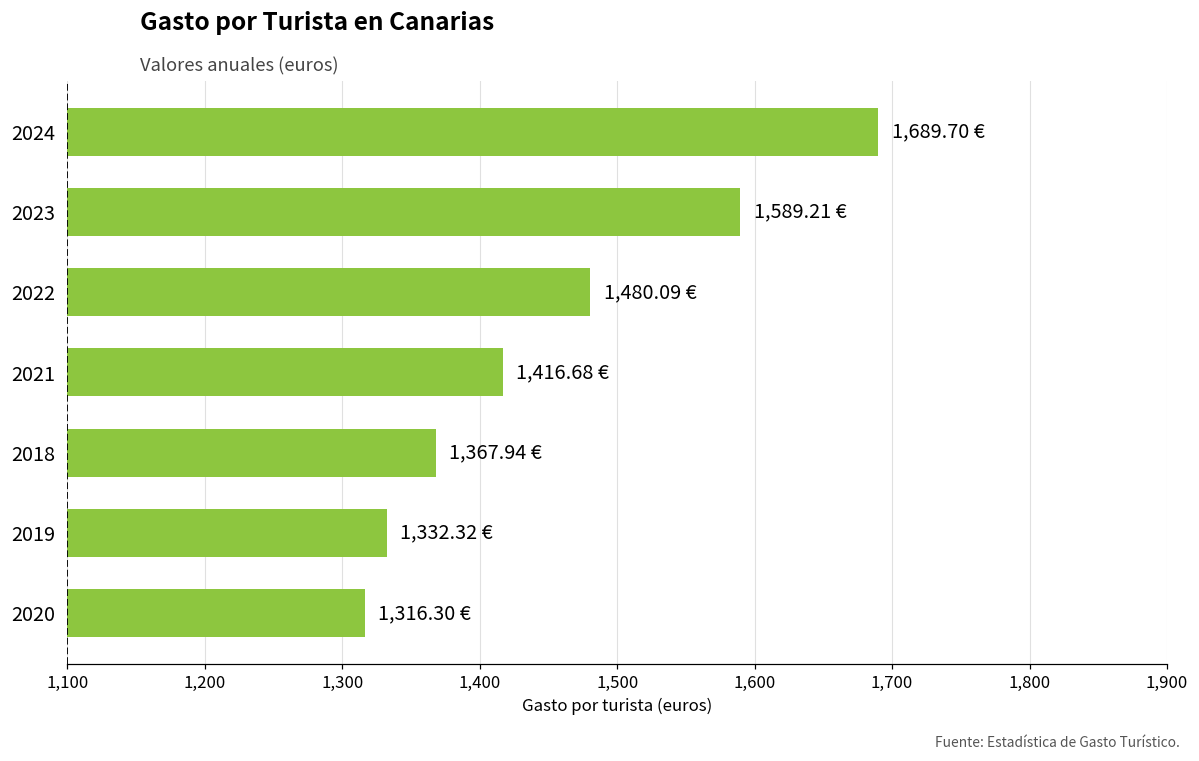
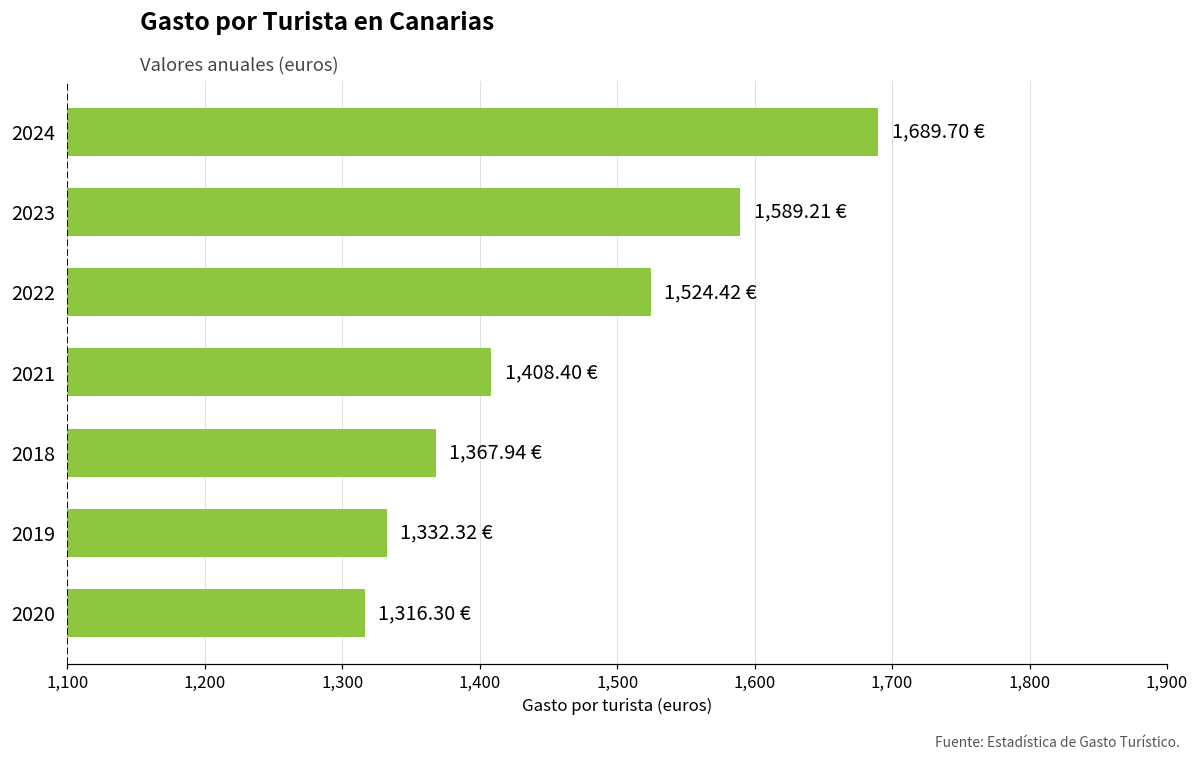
  {
    "2024": "1,689.70",
    "2023": "1,589.21",
-   "2022": "1,480.09",
-   "2021": "1,416.68",
+   "2022": "1,524.42",
+   "2021": "1,408.40",
    "2018": "1,367.94",
    "2019": "1,332.32",
    "2020": "1,316.30"
  }
